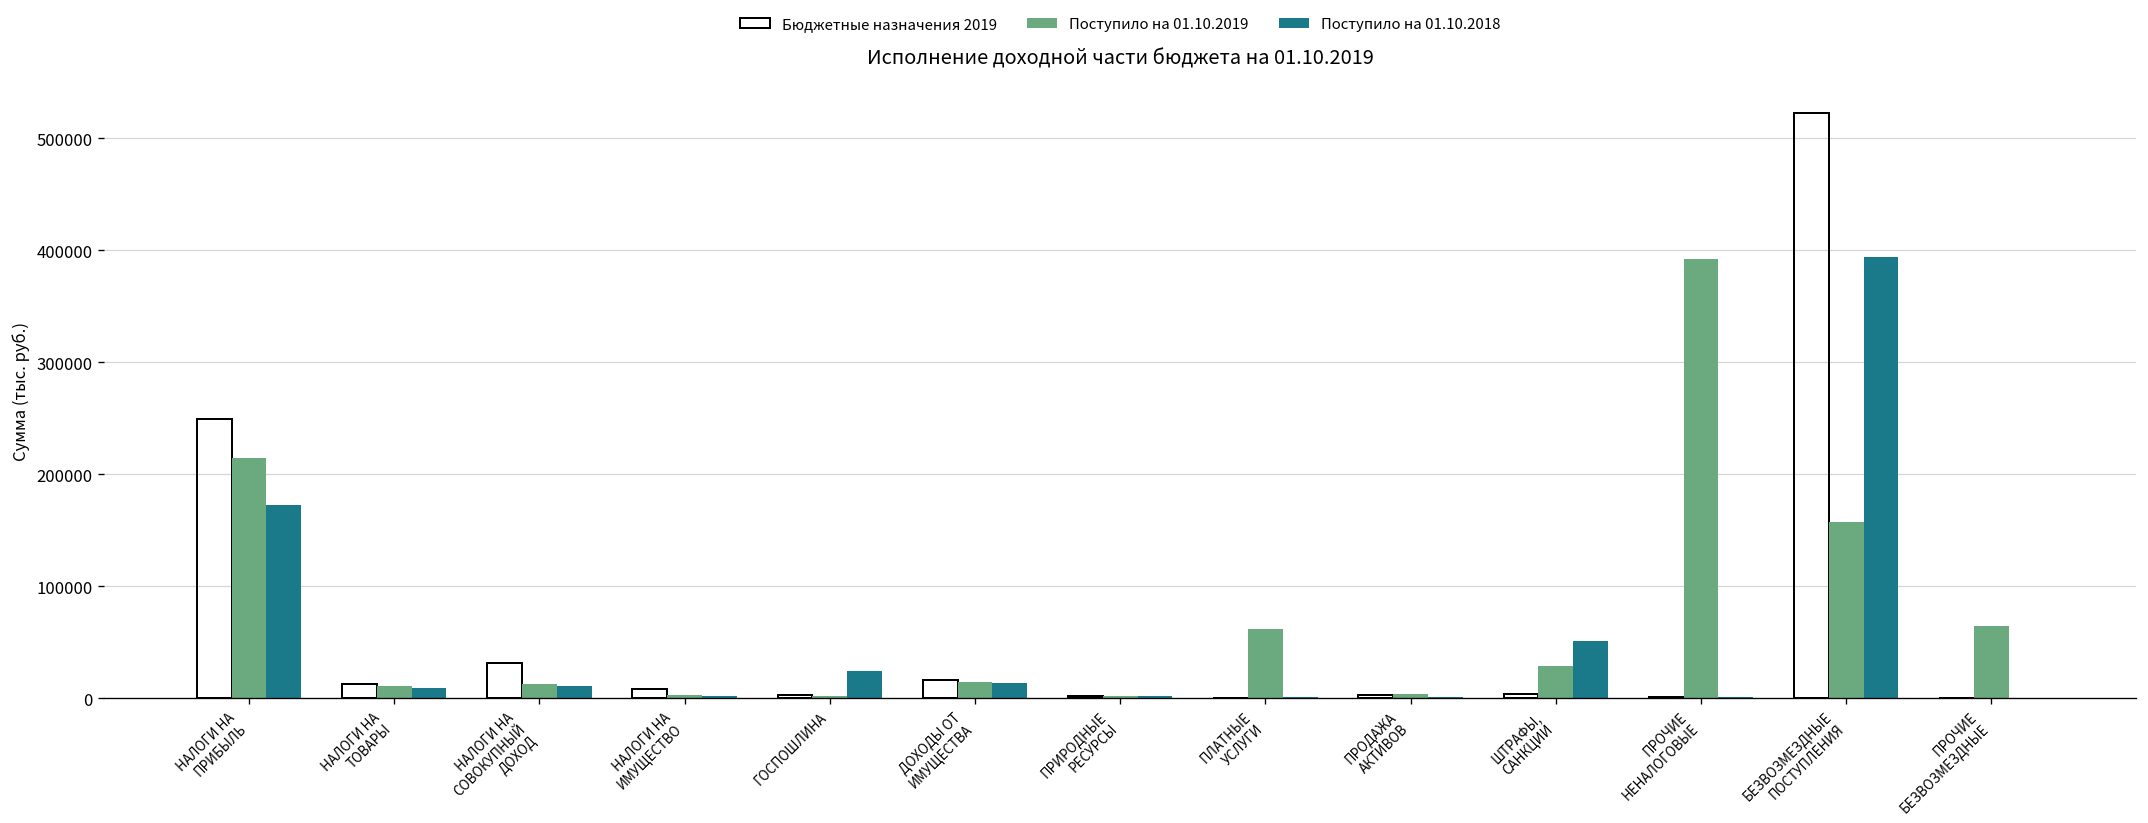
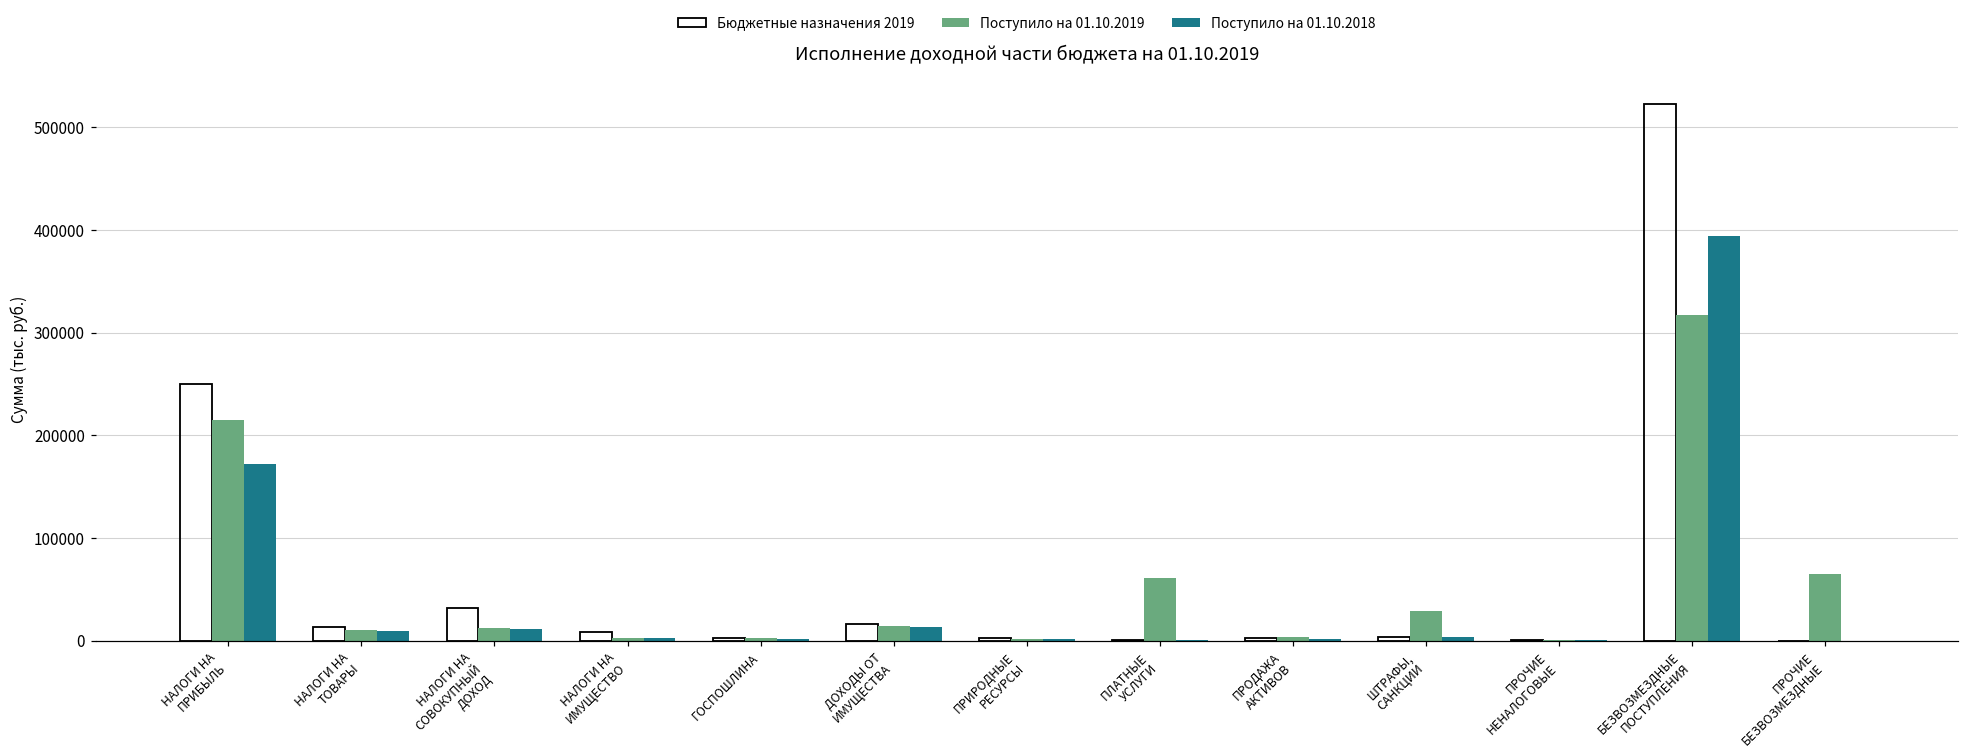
  {
    "Бюджетные назначения 2019": {
      "НАЛОГИ НА ПРИБЫЛЬ": 250000,
      "НАЛОГИ НА ТОВАРЫ": 10000,
      "НАЛОГИ НА СОВОКУПНЫЙ ДОХОД": 30000,
      "НАЛОГИ НА ИМУЩЕСТВО": 10000,
      "ГОСПОШЛИНА": 0,
      "ДОХОДЫ ОТ ИМУЩЕСТВА": 20000,
      "ПРОДАЖА АКТИВОВ": 0,
      "ШТРАФЫ, САНКЦИИ": 0,
      "БЕЗВОЗМЕЗДНЫЕ ПОСТУПЛЕНИЯ": 520000
    },
    "Поступило на 01.10.2019": {
      "НАЛОГИ НА ПРИБЫЛЬ": 210000,
      "НАЛОГИ НА ТОВАРЫ": 10000,
      "НАЛОГИ НА СОВОКУПНЫЙ ДОХОД": 10000,
      "НАЛОГИ НА ИМУЩЕСТВО": 0,
      "ДОХОДЫ ОТ ИМУЩЕСТВА": 10000,
      "ПЛАТНЫЕ УСЛУГИ": 60000,
      "ПРОДАЖА АКТИВОВ": 0,
      "ШТРАФЫ, САНКЦИИ": 30000,
-     "ПРОЧИЕ НЕНАЛОГОВЫЕ": 390000,
-     "БЕЗВОЗМЕЗДНЫЕ ПОСТУПЛЕНИЯ": 160000,
+     "ПРОЧИЕ НЕНАЛОГОВЫЕ": 0,
+     "БЕЗВОЗМЕЗДНЫЕ ПОСТУПЛЕНИЯ": 320000,
      "ПРОЧИЕ БЕЗВОЗМЕЗДНЫЕ": 60000
    },
    "Поступило на 01.10.2018": {
      "НАЛОГИ НА ПРИБЫЛЬ": 170000,
      "НАЛОГИ НА ТОВАРЫ": 10000,
      "НАЛОГИ НА СОВОКУПНЫЙ ДОХОД": 10000,
-     "ГОСПОШЛИНА": 20000,
+     "ГОСПОШЛИНА": 0,
      "ДОХОДЫ ОТ ИМУЩЕСТВА": 10000,
-     "ШТРАФЫ, САНКЦИИ": 50000,
+     "ШТРАФЫ, САНКЦИИ": 0,
      "БЕЗВОЗМЕЗДНЫЕ ПОСТУПЛЕНИЯ": 390000,
      "ПРОЧИЕ БЕЗВОЗМЕЗДНЫЕ": 0
    }
  }
